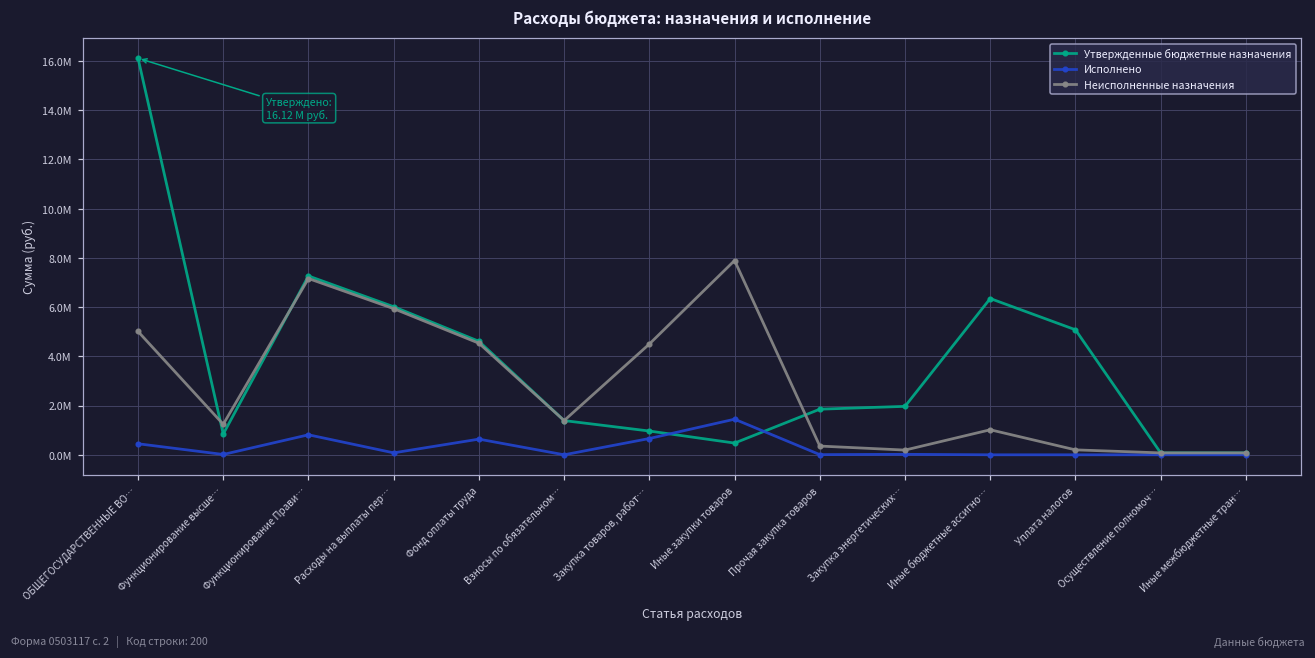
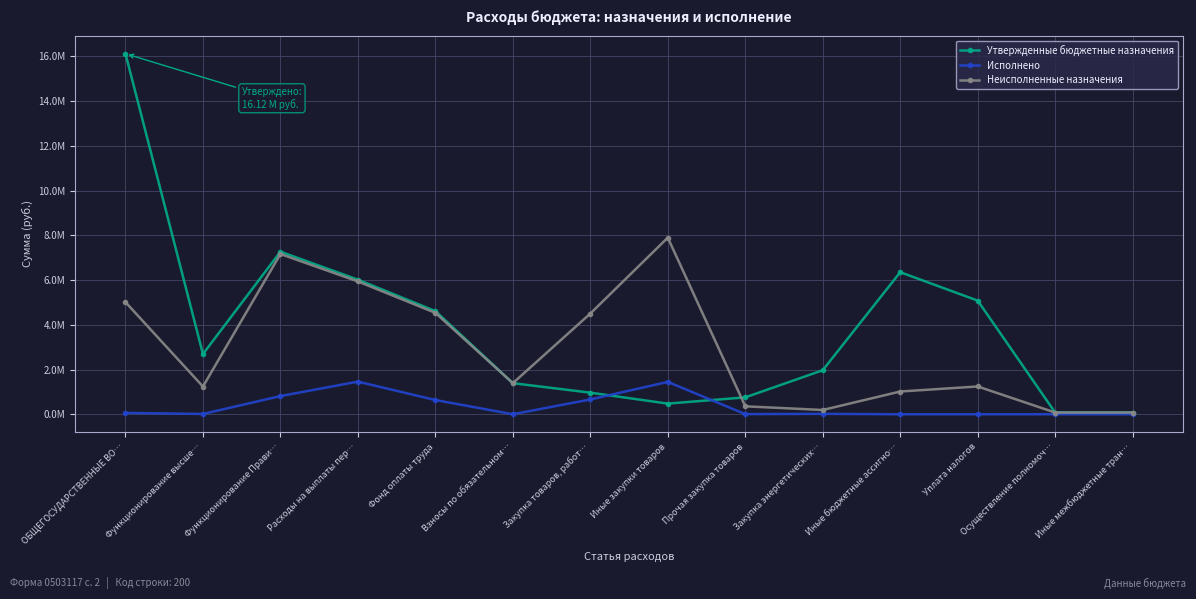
  {
    "Утвержденные бюджетные назначения": {
-     "Функционирование высше…": 800000,
+     "Функционирование высше…": 2700000,
      "Закупка товаров, работ…": 1000000,
      "Иные закупки товаров": 500000,
-     "Прочая закупка товаров": 1900000,
+     "Прочая закупка товаров": 800000,
      "Закупка энергетических…": 2000000,
      "Иные бюджетные ассигно…": 6400000,
      "Уплата налогов": 5100000
    },
    "Исполнено": {
-     "ОБЩЕГОСУДАРСТВЕННЫЕ ВО…": 400000,
+     "ОБЩЕГОСУДАРСТВЕННЫЕ ВО…": 100000,
      "Функционирование высше…": 0,
      "Функционирование Прави…": 800000,
-     "Расходы на выплаты пер…": 100000,
+     "Расходы на выплаты пер…": 1500000,
      "Фонд оплаты труда": 600000,
      "Взносы по обязательном…": 0,
      "Закупка товаров, работ…": 700000,
      "Иные закупки товаров": 1400000,
      "Прочая закупка товаров": 0,
      "Закупка энергетических…": 0,
      "Иные бюджетные ассигно…": 0,
      "Уплата налогов": 0
    },
    "Неисполненные назначения": {
      "ОБЩЕГОСУДАРСТВЕННЫЕ ВО…": 5000000,
      "Функционирование высше…": 1200000,
      "Закупка товаров, работ…": 4500000,
      "Иные закупки товаров": 7900000,
      "Прочая закупка товаров": 400000,
      "Закупка энергетических…": 200000,
      "Иные бюджетные ассигно…": 1000000,
-     "Уплата налогов": 200000
+     "Уплата налогов": 1200000
    }
  }
